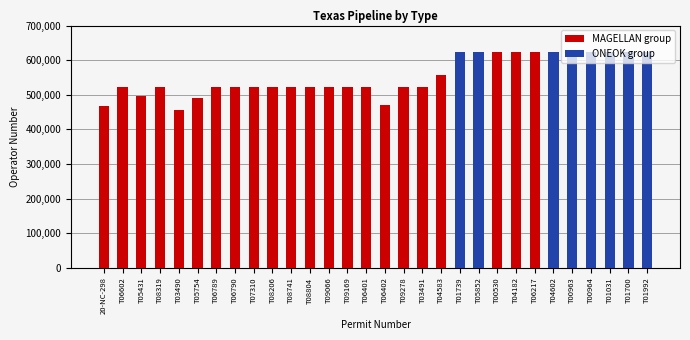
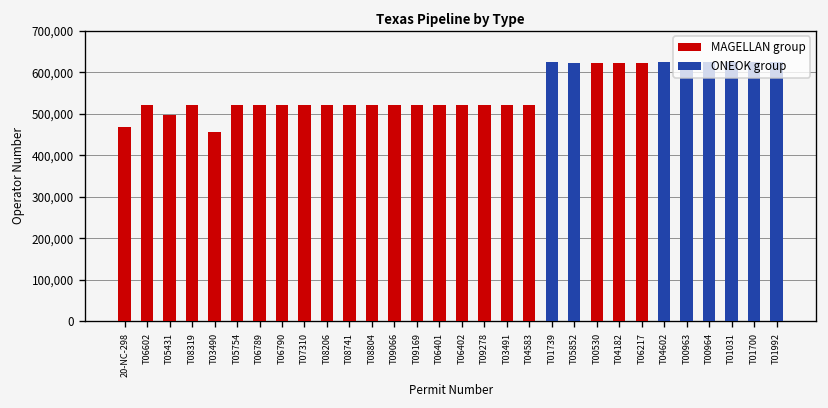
  {
    "MAGELLAN group": {
      "20-NC-298": "470,000",
      "T06602": "520,000",
      "T05431": "500,000",
      "T08319": "520,000",
      "T03490": "460,000",
-     "T05754": "490,000",
+     "T05754": "520,000",
      "T06789": "520,000",
      "T06790": "520,000",
      "T07310": "520,000",
      "T08206": "520,000",
      "T08741": "520,000",
      "T08804": "520,000",
      "T09066": "520,000",
      "T09169": "520,000",
      "T06401": "520,000",
-     "T06402": "470,000",
+     "T06402": "520,000",
      "T09278": "520,000",
      "T03491": "520,000",
-     "T04583": "560,000",
+     "T04583": "520,000",
      "T00530": "620,000",
      "T04182": "620,000",
      "T06217": "620,000"
    },
    "ONEOK group": {
      "T01739": "620,000",
      "T05852": "620,000",
      "T04602": "620,000"
    }
  }
